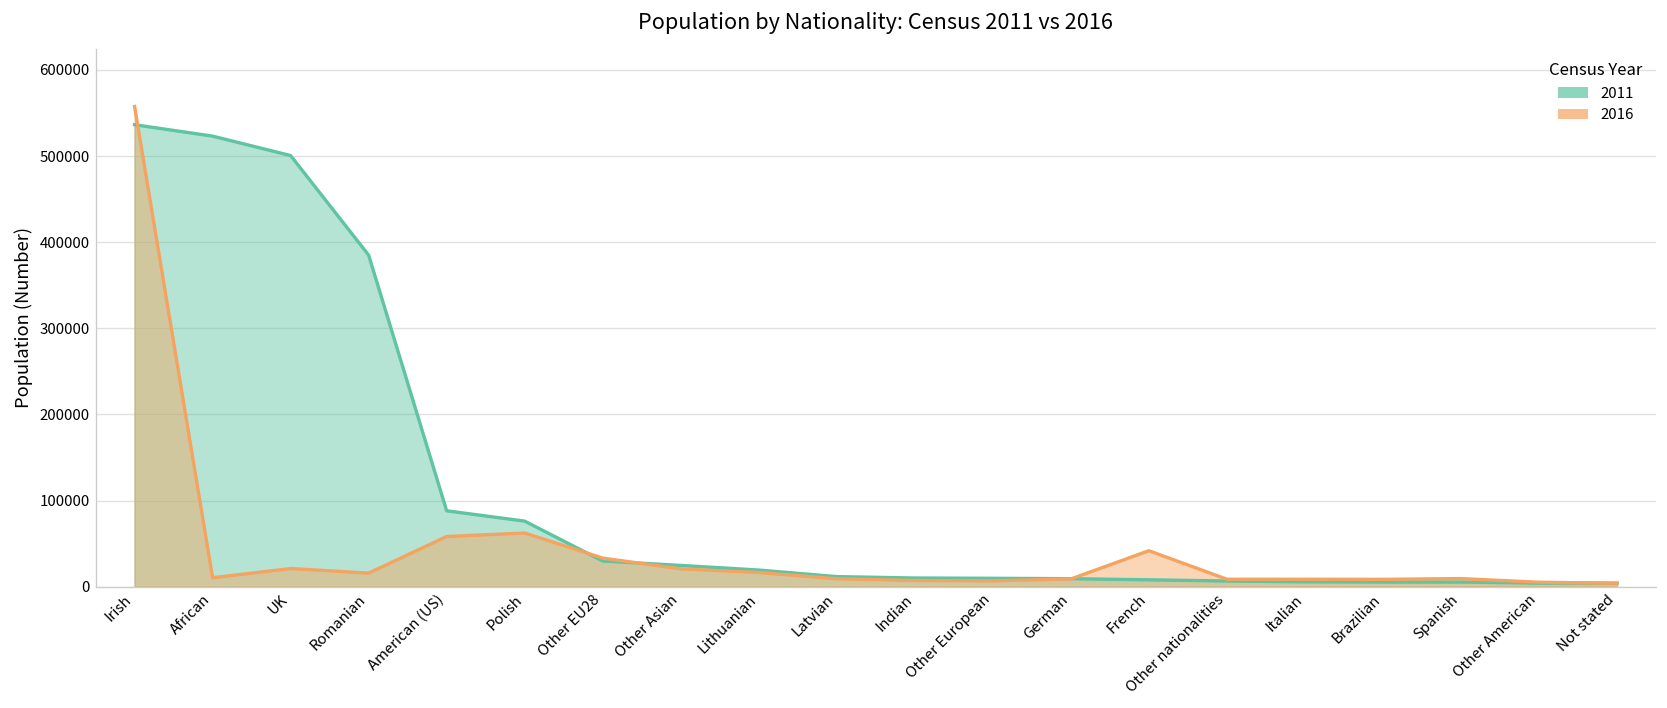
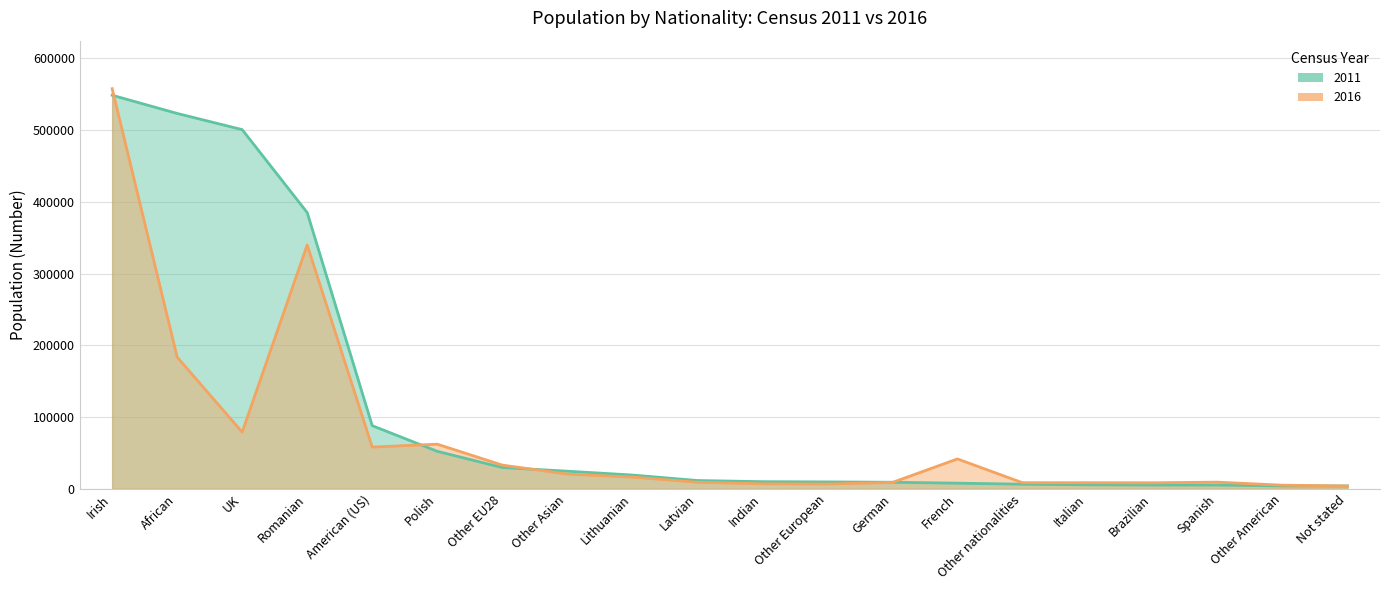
  {
    "2011": {
-     "Irish": 540000,
+     "Irish": 550000,
      "African": 520000,
      "UK": 500000,
      "Romanian": 380000,
      "American (US)": 90000,
-     "Polish": 80000,
+     "Polish": 50000,
      "Other Asian": 20000,
      "French": 10000,
      "Spanish": 10000
    },
    "2016": {
      "Irish": 560000,
-     "African": 10000,
-     "UK": 20000,
-     "Romanian": 20000,
+     "African": 180000,
+     "UK": 80000,
+     "Romanian": 340000,
      "American (US)": 60000,
      "Polish": 60000,
      "Other Asian": 20000,
      "French": 40000,
      "Spanish": 10000
    }
  }
